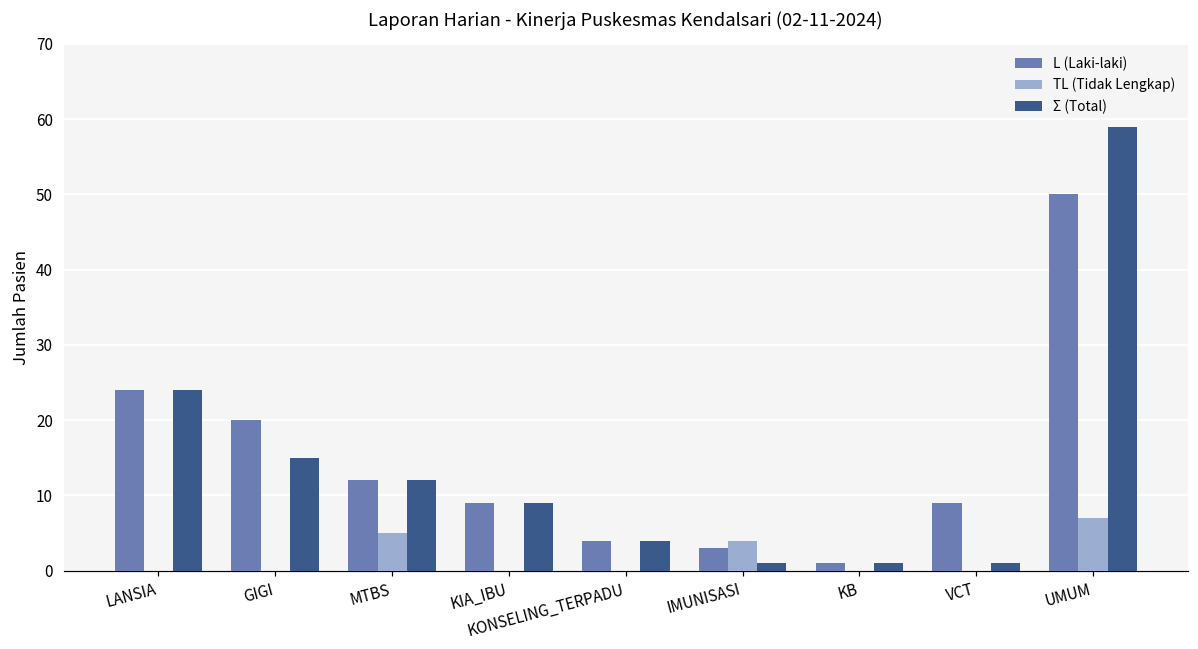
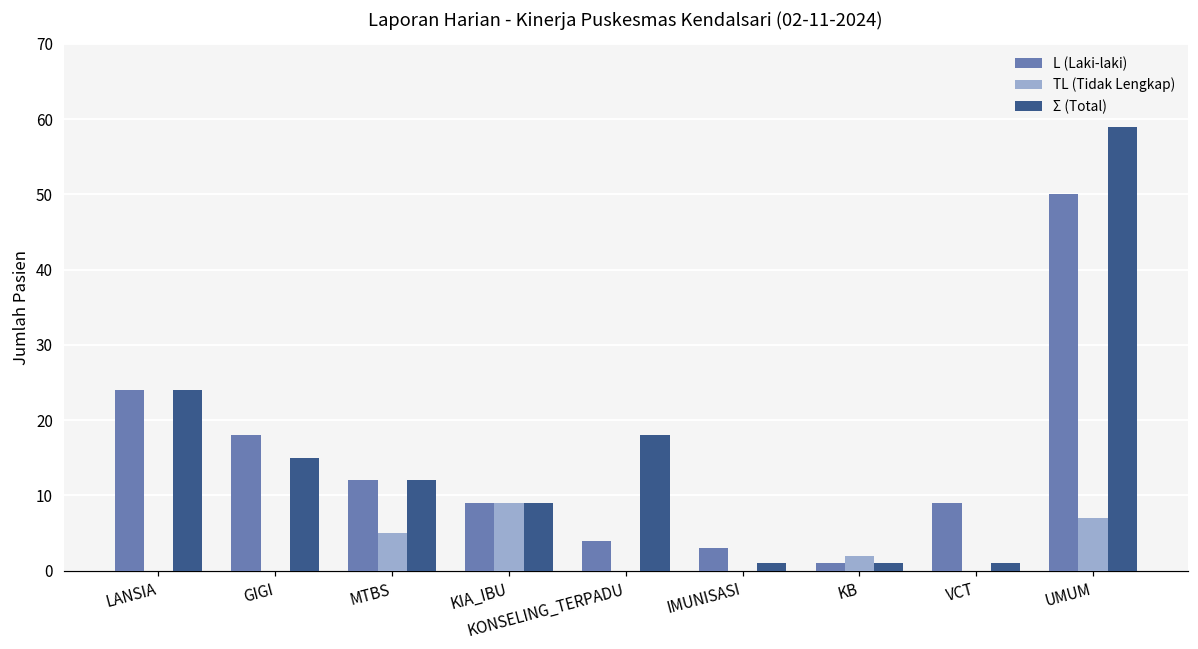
  {
    "L (Laki-laki)": {
      "LANSIA": 24,
-     "GIGI": 20,
+     "GIGI": 18,
      "MTBS": 12,
      "KIA_IBU": 9,
      "KONSELING_TERPADU": 4,
      "IMUNISASI": 3,
      "KB": 1,
      "VCT": 9,
      "UMUM": 50
    },
    "TL (Tidak Lengkap)": {
      "LANSIA": 0,
      "GIGI": 0,
      "MTBS": 5,
-     "KIA_IBU": 0,
+     "KIA_IBU": 9,
      "KONSELING_TERPADU": 0,
-     "IMUNISASI": 4,
-     "KB": 0,
+     "IMUNISASI": 0,
+     "KB": 2,
      "VCT": 0,
      "UMUM": 7
    },
    "Σ (Total)": {
      "LANSIA": 24,
      "GIGI": 15,
      "MTBS": 12,
      "KIA_IBU": 9,
-     "KONSELING_TERPADU": 4,
+     "KONSELING_TERPADU": 18,
      "IMUNISASI": 1,
      "KB": 1,
      "VCT": 1,
      "UMUM": 59
    }
  }
